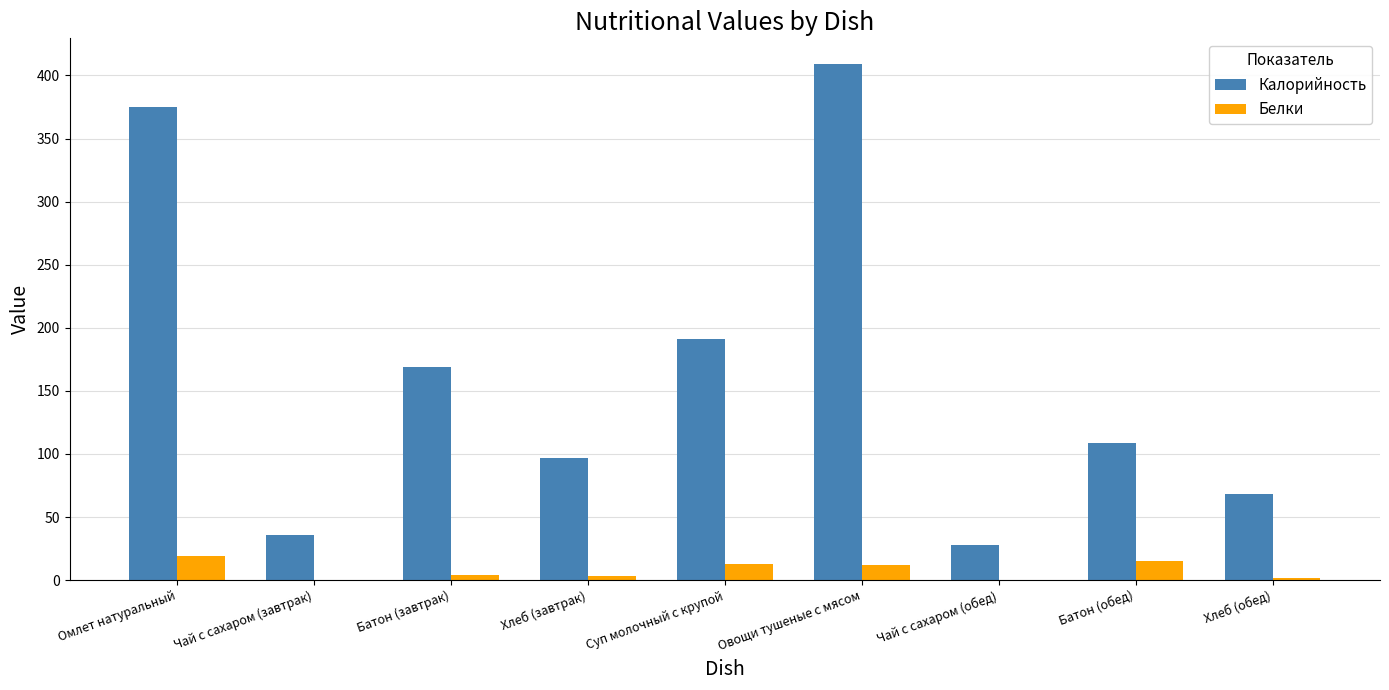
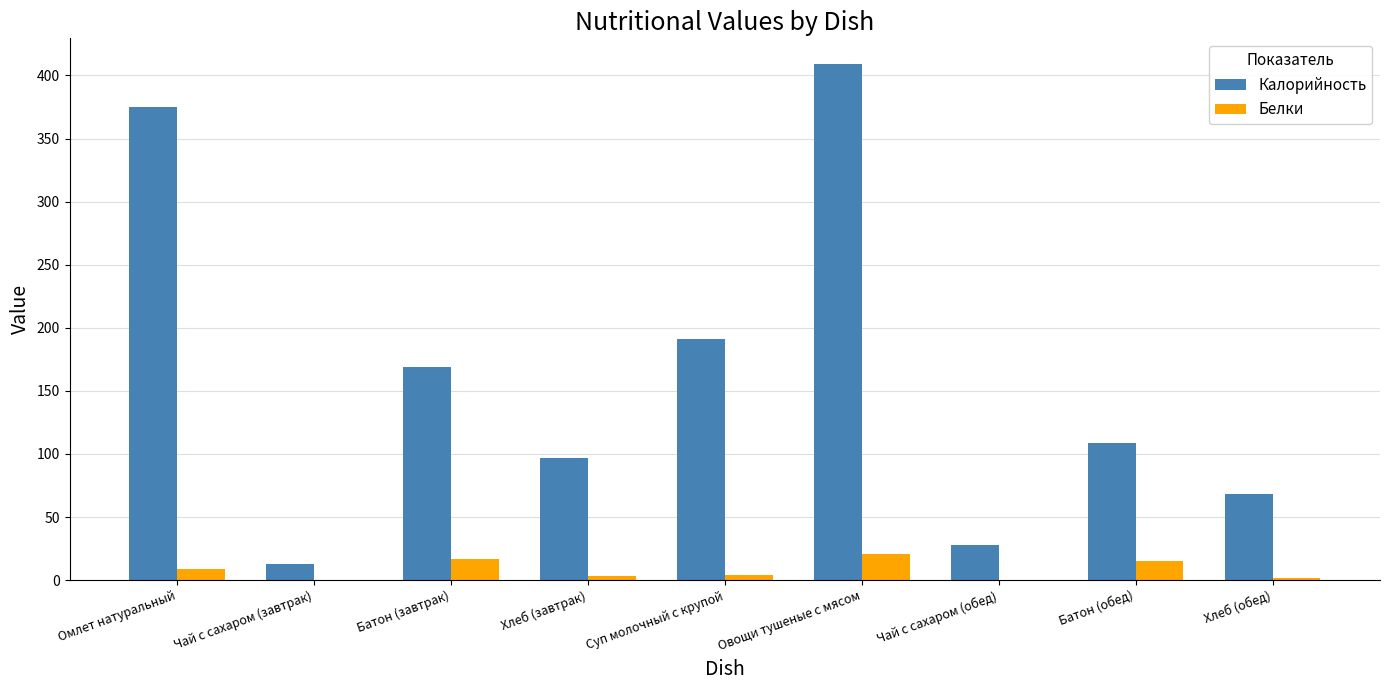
  {
    "Калорийность": {
      "Омлет натуральный": 375,
-     "Чай с сахаром (завтрак)": 36,
+     "Чай с сахаром (завтрак)": 13,
      "Батон (завтрак)": 169,
      "Хлеб (завтрак)": 97,
      "Суп молочный с крупой": 191,
      "Овощи тушеные с мясом": 409,
      "Чай с сахаром (обед)": 28,
      "Батон (обед)": 109,
      "Хлеб (обед)": 68
    },
    "Белки": {
-     "Омлет натуральный": 19,
+     "Омлет натуральный": 9,
      "Чай с сахаром (завтрак)": 0,
-     "Батон (завтрак)": 4,
+     "Батон (завтрак)": 17,
      "Хлеб (завтрак)": 3,
-     "Суп молочный с крупой": 13,
-     "Овощи тушеные с мясом": 12,
+     "Суп молочный с крупой": 4,
+     "Овощи тушеные с мясом": 21,
      "Чай с сахаром (обед)": 0,
      "Батон (обед)": 15,
      "Хлеб (обед)": 2
    }
  }
